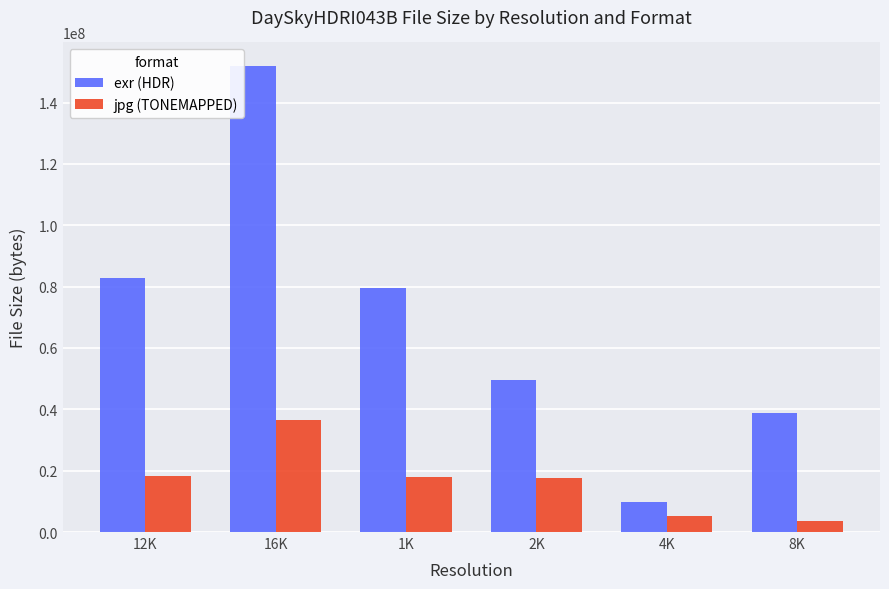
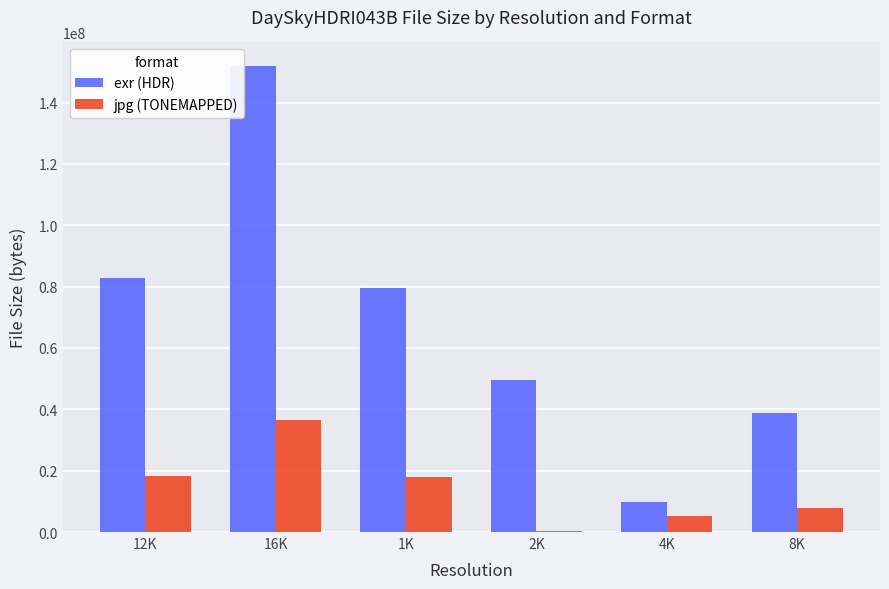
  {
    "exr (HDR)": {
      "12K": 83000000,
      "16K": 152000000,
      "1K": 80000000,
      "2K": 49000000,
      "4K": 10000000,
      "8K": 39000000
    },
    "jpg (TONEMAPPED)": {
      "12K": 18000000,
      "16K": 37000000,
      "1K": 18000000,
-     "2K": 18000000,
+     "2K": 0,
      "4K": 5000000,
-     "8K": 4000000
+     "8K": 8000000
    }
  }
